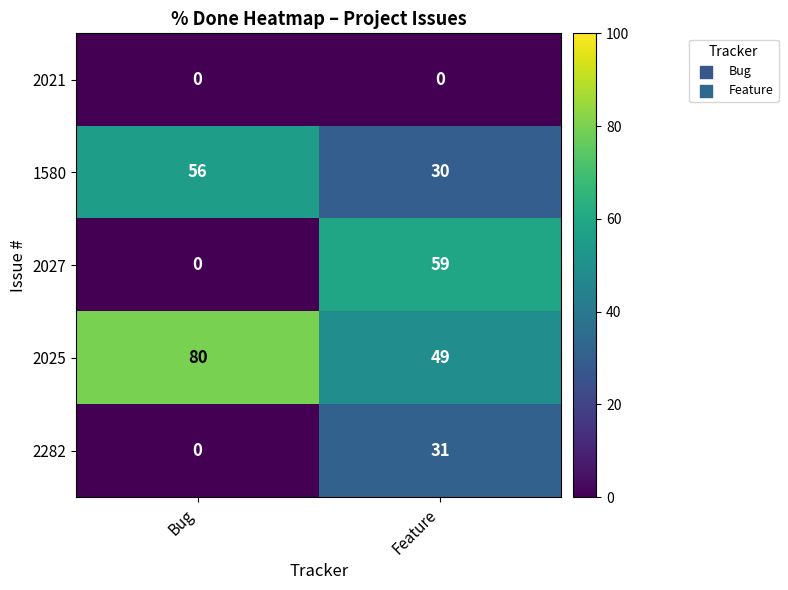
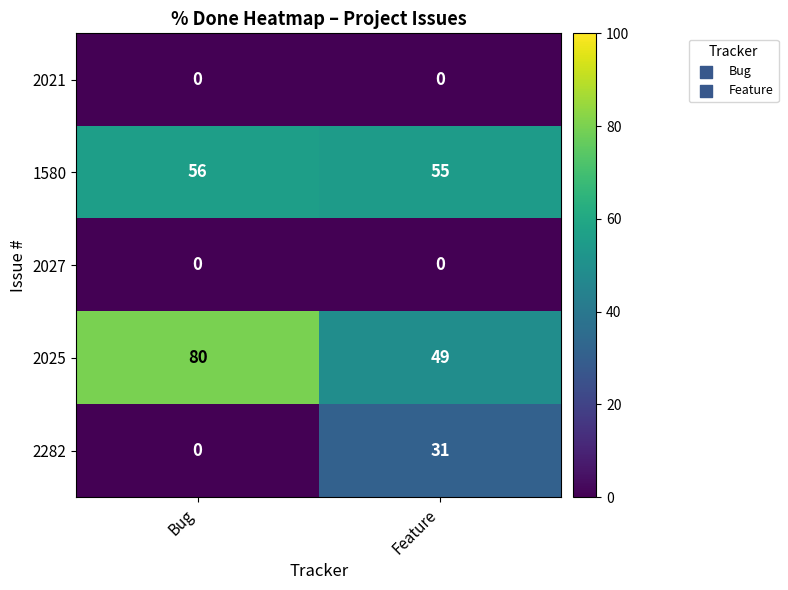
  {
    "2021": {
      "Bug": 0,
      "Feature": 0
    },
    "1580": {
      "Bug": 56,
-     "Feature": 30
+     "Feature": 55
    },
    "2027": {
      "Bug": 0,
-     "Feature": 59
+     "Feature": 0
    },
    "2025": {
      "Bug": 80,
      "Feature": 49
    },
    "2282": {
      "Bug": 0,
      "Feature": 31
    }
  }
